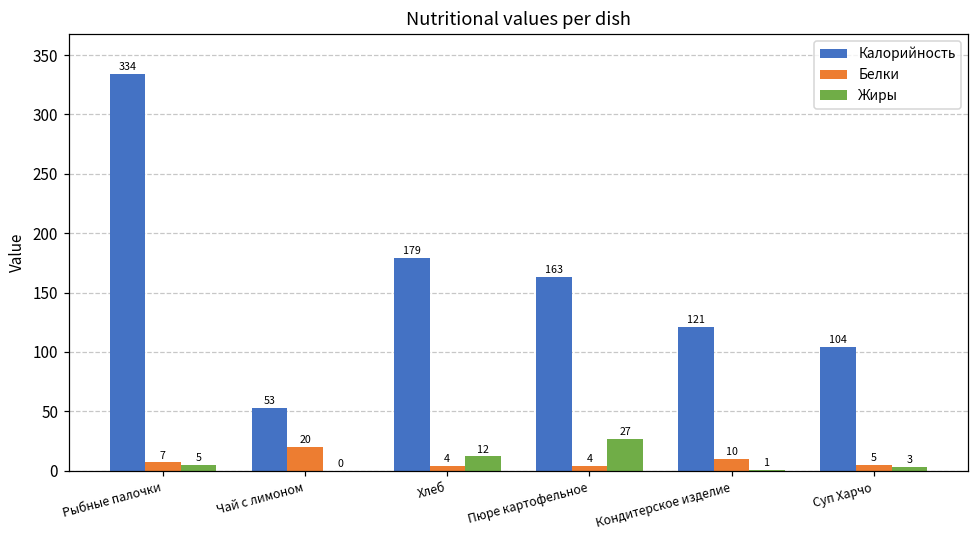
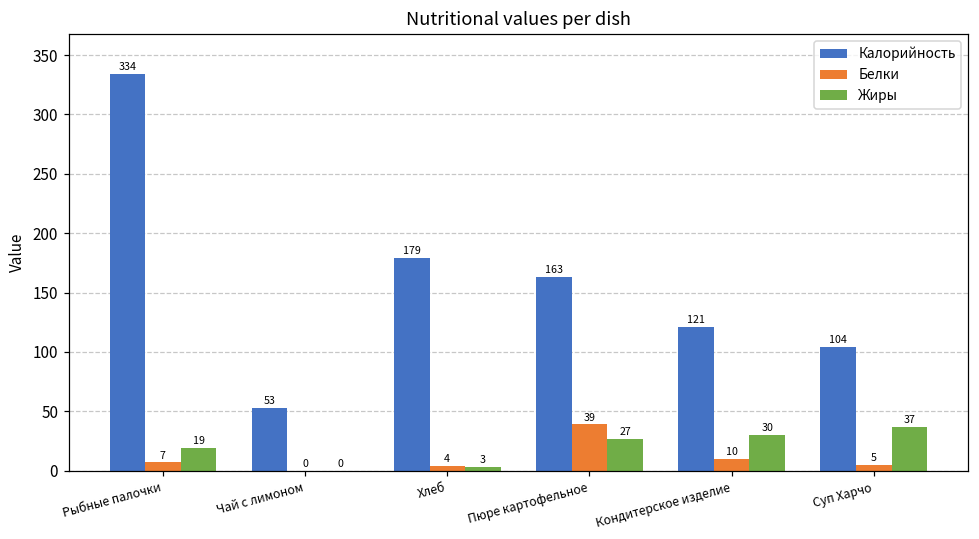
  {
    "Калорийность": {
      "Рыбные палочки": 334,
      "Чай с лимоном": 53,
      "Хлеб": 179,
      "Пюре картофельное": 163,
      "Кондитерское изделие": 121,
      "Суп Харчо": 104
    },
    "Белки": {
      "Рыбные палочки": 7,
-     "Чай с лимоном": 20,
+     "Чай с лимоном": 0,
      "Хлеб": 4,
-     "Пюре картофельное": 4,
+     "Пюре картофельное": 39,
      "Кондитерское изделие": 10,
      "Суп Харчо": 5
    },
    "Жиры": {
-     "Рыбные палочки": 5,
+     "Рыбные палочки": 19,
      "Чай с лимоном": 0,
-     "Хлеб": 12,
+     "Хлеб": 3,
      "Пюре картофельное": 27,
-     "Кондитерское изделие": 1,
-     "Суп Харчо": 3
+     "Кондитерское изделие": 30,
+     "Суп Харчо": 37
    }
  }
